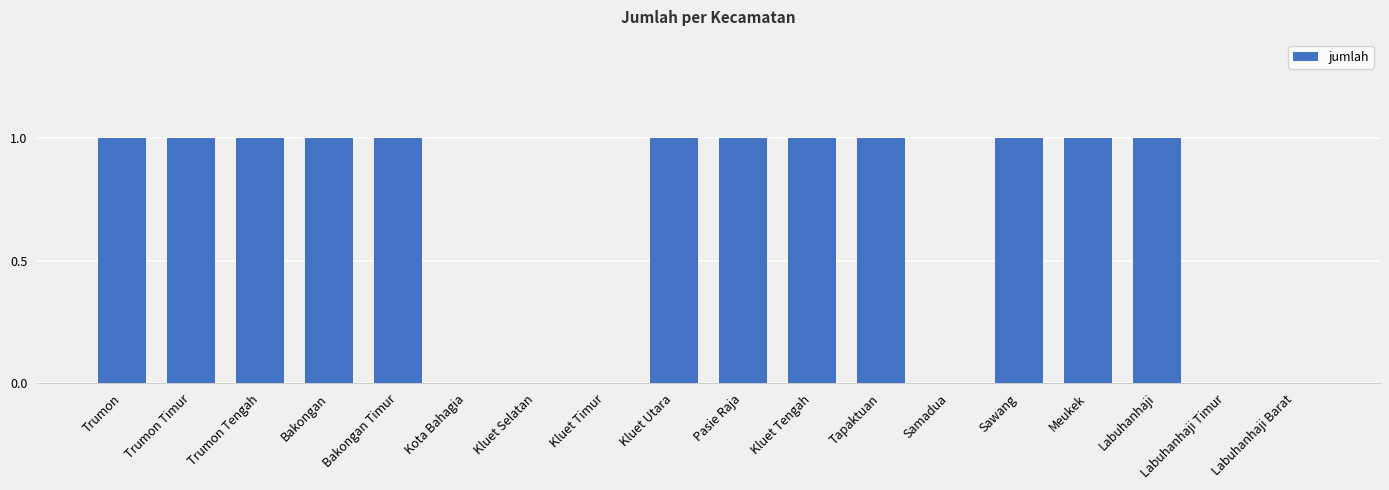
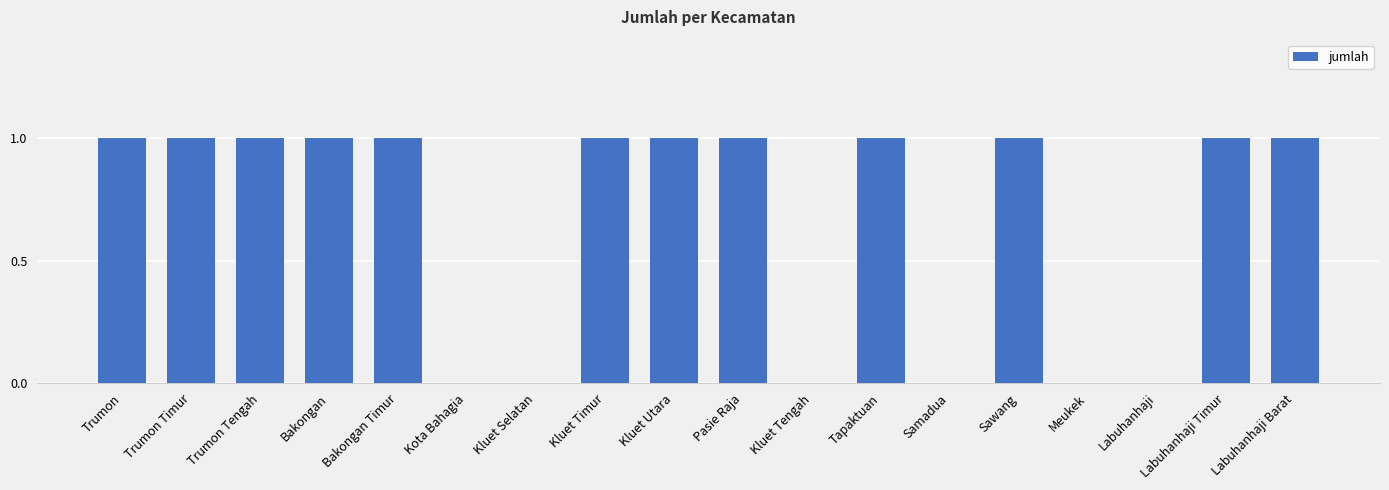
  {
    "Trumon": 1,
    "Trumon Timur": 1,
    "Trumon Tengah": 1,
    "Bakongan": 1,
    "Bakongan Timur": 1,
    "Kota Bahagia": 0,
    "Kluet Selatan": 0,
-   "Kluet Timur": 0,
+   "Kluet Timur": 1,
    "Kluet Utara": 1,
    "Pasie Raja": 1,
-   "Kluet Tengah": 1,
+   "Kluet Tengah": 0,
    "Tapaktuan": 1,
    "Samadua": 0,
    "Sawang": 1,
-   "Meukek": 1,
-   "Labuhanhaji": 1,
-   "Labuhanhaji Timur": 0,
-   "Labuhanhaji Barat": 0
+   "Meukek": 0,
+   "Labuhanhaji": 0,
+   "Labuhanhaji Timur": 1,
+   "Labuhanhaji Barat": 1
  }
